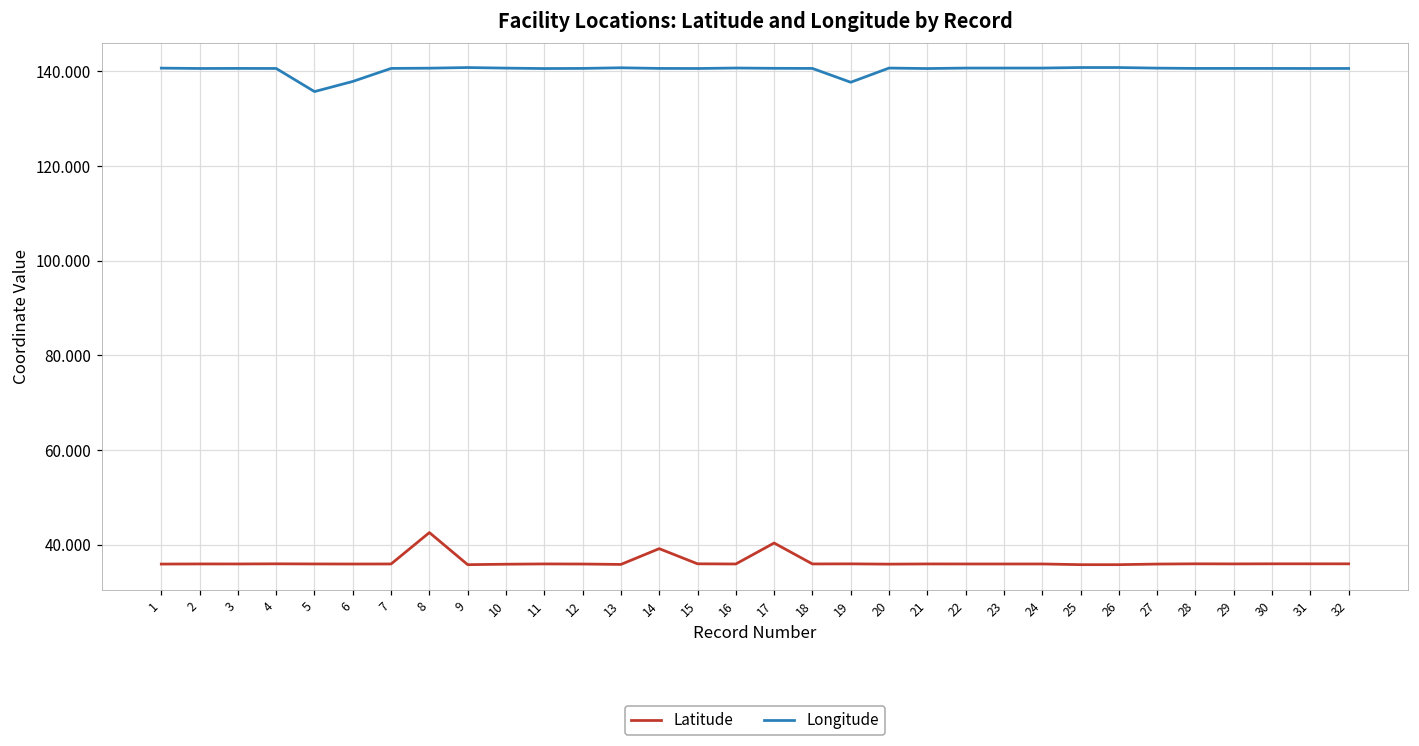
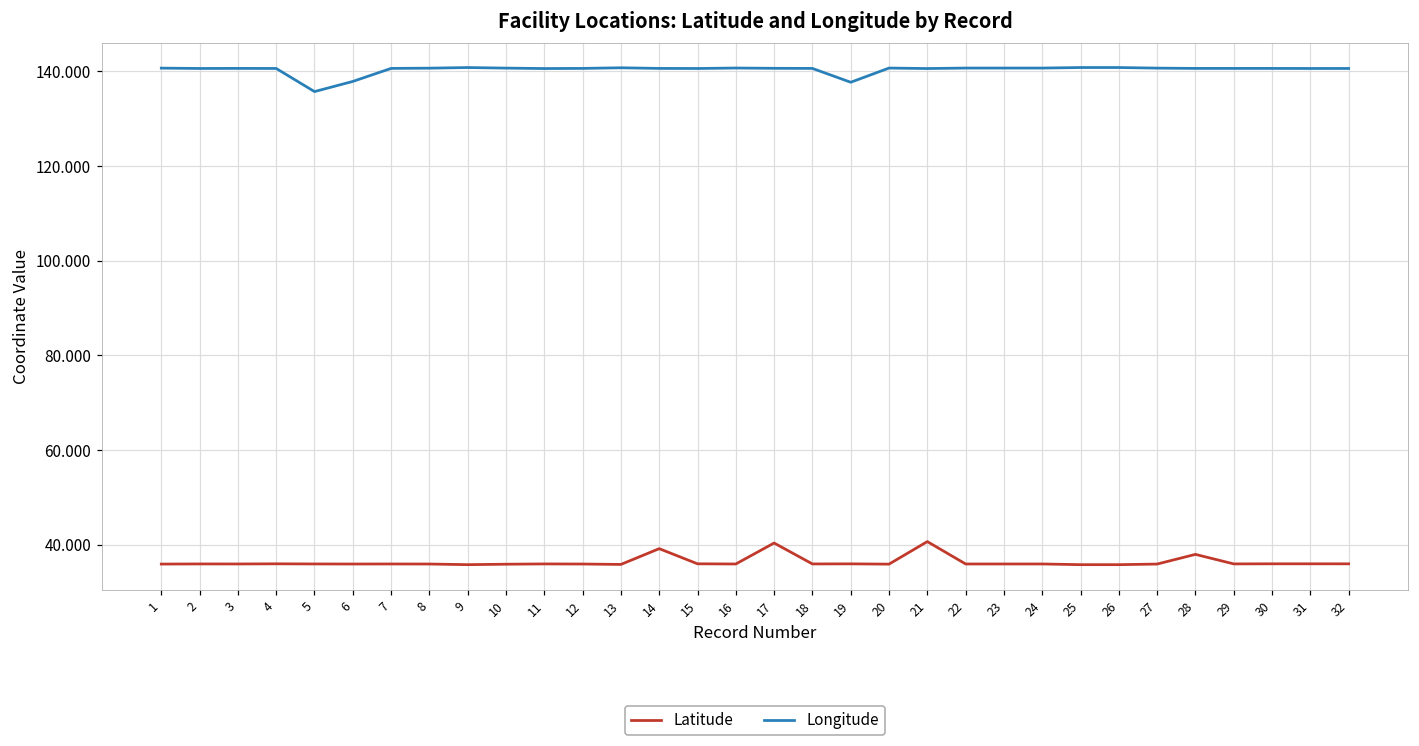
  {
    "Latitude": {
      "1": 36,
      "2": 36,
      "3": 36,
      "4": 36,
      "5": 36,
      "6": 36,
      "7": 36,
-     "8": 43,
+     "8": 36,
      "9": 36,
      "10": 36,
      "11": 36,
      "12": 36,
      "13": 36,
      "14": 39,
      "15": 36,
      "16": 36,
      "17": 40,
      "18": 36,
      "19": 36,
      "20": 36,
-     "21": 36,
+     "21": 41,
      "22": 36,
      "23": 36,
      "24": 36,
      "25": 36,
      "26": 36,
      "27": 36,
-     "28": 36,
+     "28": 38,
      "29": 36,
      "30": 36,
      "31": 36,
      "32": 36
    },
    "Longitude": {
      "1": 141,
      "2": 141,
      "3": 141,
      "4": 141,
      "5": 136,
      "6": 138,
      "7": 141,
      "8": 141,
      "9": 141,
      "10": 141,
      "11": 141,
      "12": 141,
      "13": 141,
      "14": 141,
      "15": 141,
      "16": 141,
      "17": 141,
      "18": 141,
      "19": 138,
      "20": 141,
      "21": 141,
      "22": 141,
      "23": 141,
      "24": 141,
      "25": 141,
      "26": 141,
      "27": 141,
      "28": 141,
      "29": 141,
      "30": 141,
      "31": 141,
      "32": 141
    }
  }
